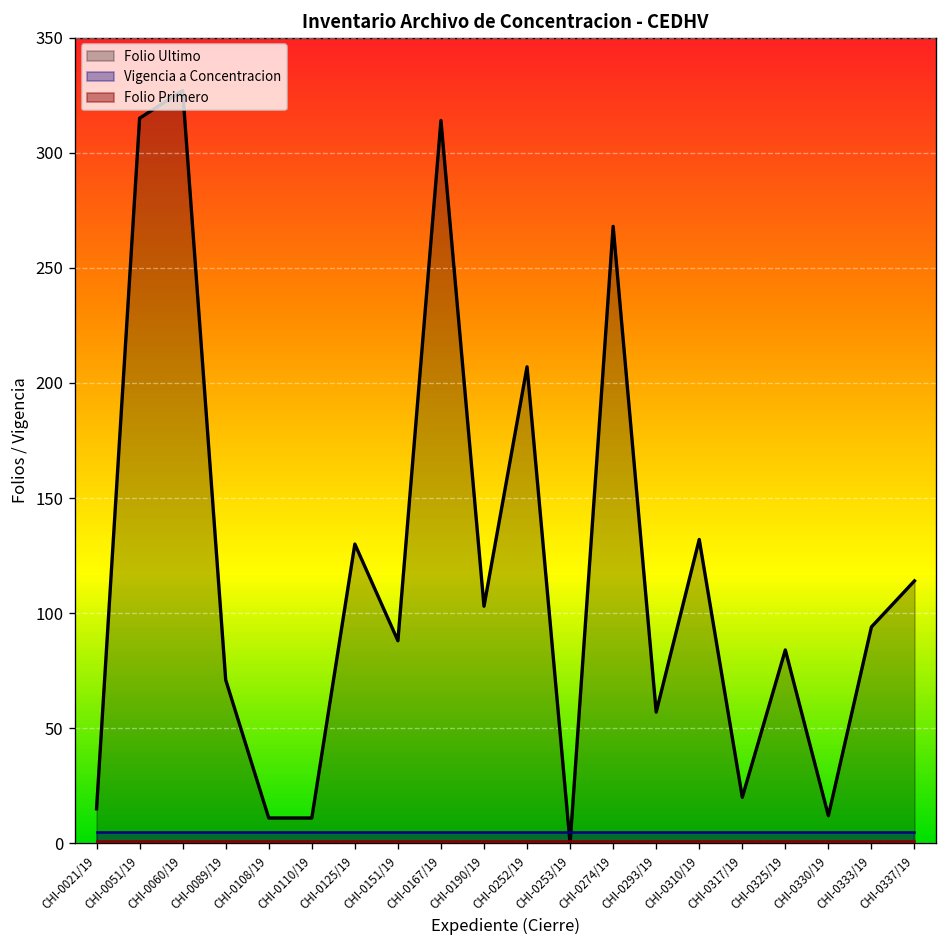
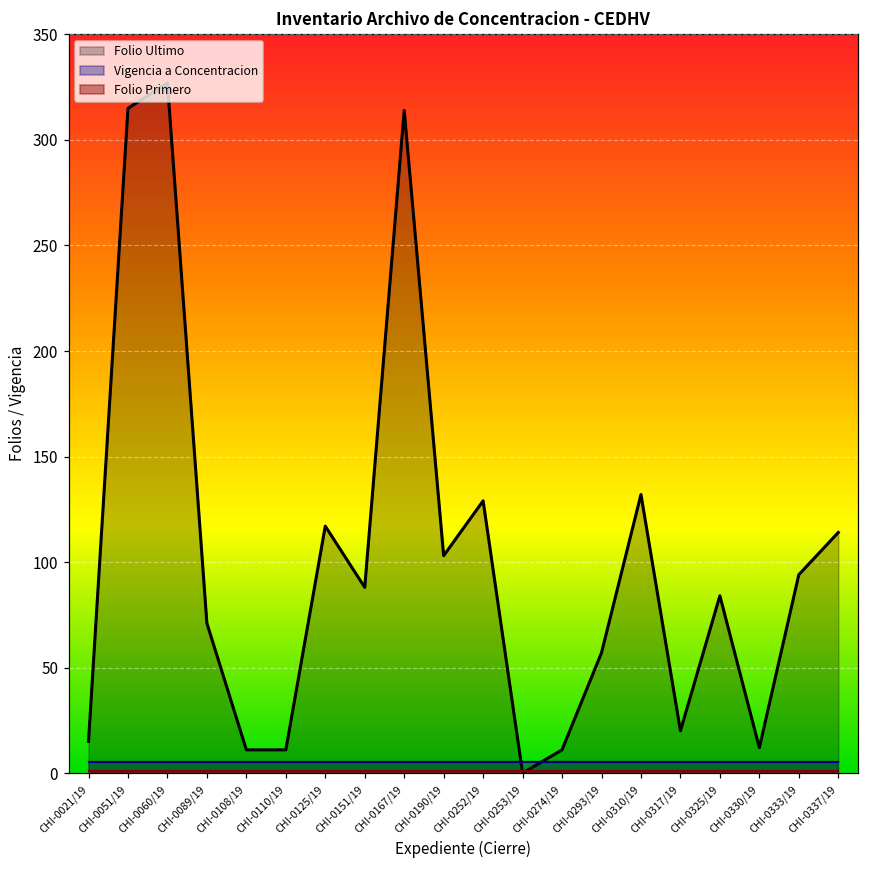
  {
    "Folio Ultimo": {
      "CHI-0021/19": 15,
      "CHI-0051/19": 315,
      "CHI-0089/19": 71,
      "CHI-0108/19": 11,
      "CHI-0110/19": 11,
-     "CHI-0125/19": 130,
+     "CHI-0125/19": 117,
      "CHI-0151/19": 88,
      "CHI-0167/19": 314,
      "CHI-0190/19": 103,
-     "CHI-0252/19": 207,
-     "CHI-0274/19": 268,
+     "CHI-0252/19": 129,
+     "CHI-0274/19": 11,
      "CHI-0293/19": 57,
      "CHI-0310/19": 132,
      "CHI-0317/19": 20,
      "CHI-0325/19": 84,
      "CHI-0330/19": 12,
      "CHI-0333/19": 94,
      "CHI-0337/19": 114
    },
    "Vigencia a Concentracion": {
      "CHI-0021/19": 5,
      "CHI-0051/19": 5,
      "CHI-0060/19": 5,
      "CHI-0089/19": 5,
      "CHI-0108/19": 5,
      "CHI-0110/19": 5,
      "CHI-0125/19": 5,
      "CHI-0151/19": 5,
      "CHI-0167/19": 5,
      "CHI-0190/19": 5,
      "CHI-0252/19": 5,
      "CHI-0253/19": 5,
      "CHI-0274/19": 5,
      "CHI-0293/19": 5,
      "CHI-0310/19": 5,
      "CHI-0317/19": 5,
      "CHI-0325/19": 5,
      "CHI-0330/19": 5,
      "CHI-0333/19": 5,
      "CHI-0337/19": 5
    },
    "Folio Primero": {
      "CHI-0021/19": 1,
      "CHI-0051/19": 1,
      "CHI-0060/19": 1,
      "CHI-0089/19": 1,
      "CHI-0108/19": 1,
      "CHI-0110/19": 1,
      "CHI-0125/19": 1,
      "CHI-0151/19": 1,
      "CHI-0167/19": 1,
      "CHI-0190/19": 1,
      "CHI-0252/19": 1,
      "CHI-0274/19": 1,
      "CHI-0293/19": 1,
      "CHI-0310/19": 1,
      "CHI-0317/19": 1,
      "CHI-0325/19": 1,
      "CHI-0330/19": 1,
      "CHI-0333/19": 1,
      "CHI-0337/19": 1
    }
  }
